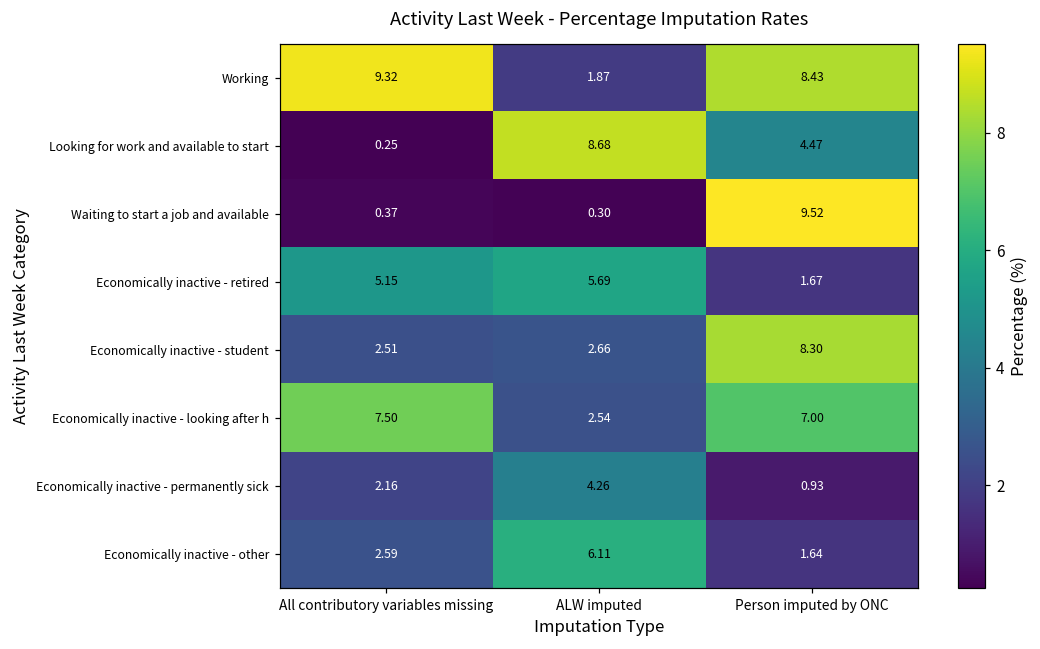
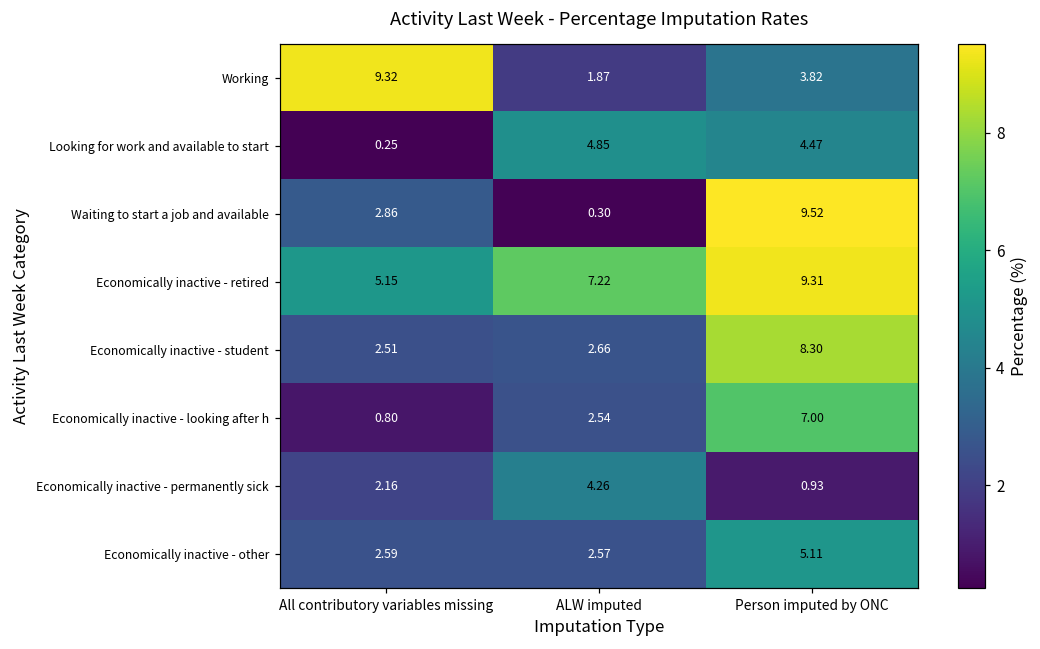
  {
    "Working": {
      "All contributory variables missing": 9.32,
      "ALW imputed": 1.87,
-     "Person imputed by ONC": 8.43
+     "Person imputed by ONC": 3.82
    },
    "Looking for work and available to start": {
      "All contributory variables missing": 0.25,
-     "ALW imputed": 8.68,
+     "ALW imputed": 4.85,
      "Person imputed by ONC": 4.47
    },
    "Waiting to start a job and available": {
-     "All contributory variables missing": 0.37,
+     "All contributory variables missing": 2.86,
      "ALW imputed": 0.30,
      "Person imputed by ONC": 9.52
    },
    "Economically inactive - retired": {
      "All contributory variables missing": 5.15,
-     "ALW imputed": 5.69,
-     "Person imputed by ONC": 1.67
+     "ALW imputed": 7.22,
+     "Person imputed by ONC": 9.31
    },
    "Economically inactive - student": {
      "All contributory variables missing": 2.51,
      "ALW imputed": 2.66,
      "Person imputed by ONC": 8.30
    },
    "Economically inactive - looking after h": {
-     "All contributory variables missing": 7.50,
+     "All contributory variables missing": 0.80,
      "ALW imputed": 2.54,
      "Person imputed by ONC": 7.00
    },
    "Economically inactive - permanently sick": {
      "All contributory variables missing": 2.16,
      "ALW imputed": 4.26,
      "Person imputed by ONC": 0.93
    },
    "Economically inactive - other": {
      "All contributory variables missing": 2.59,
-     "ALW imputed": 6.11,
-     "Person imputed by ONC": 1.64
+     "ALW imputed": 2.57,
+     "Person imputed by ONC": 5.11
    }
  }
